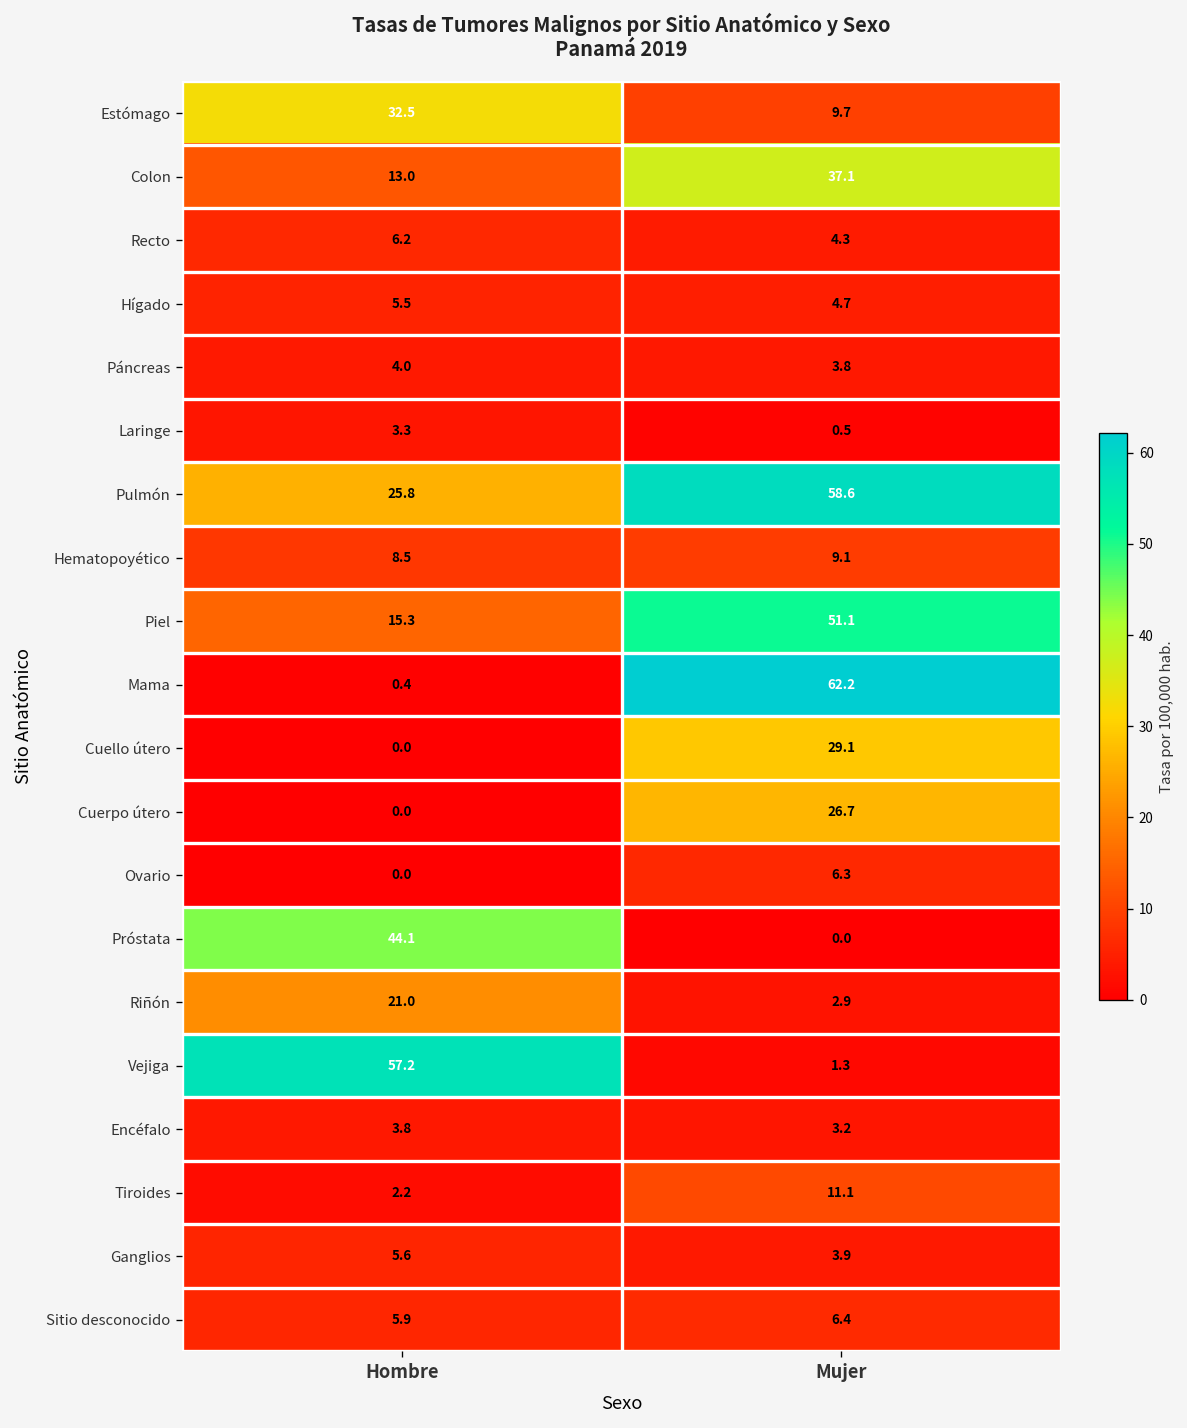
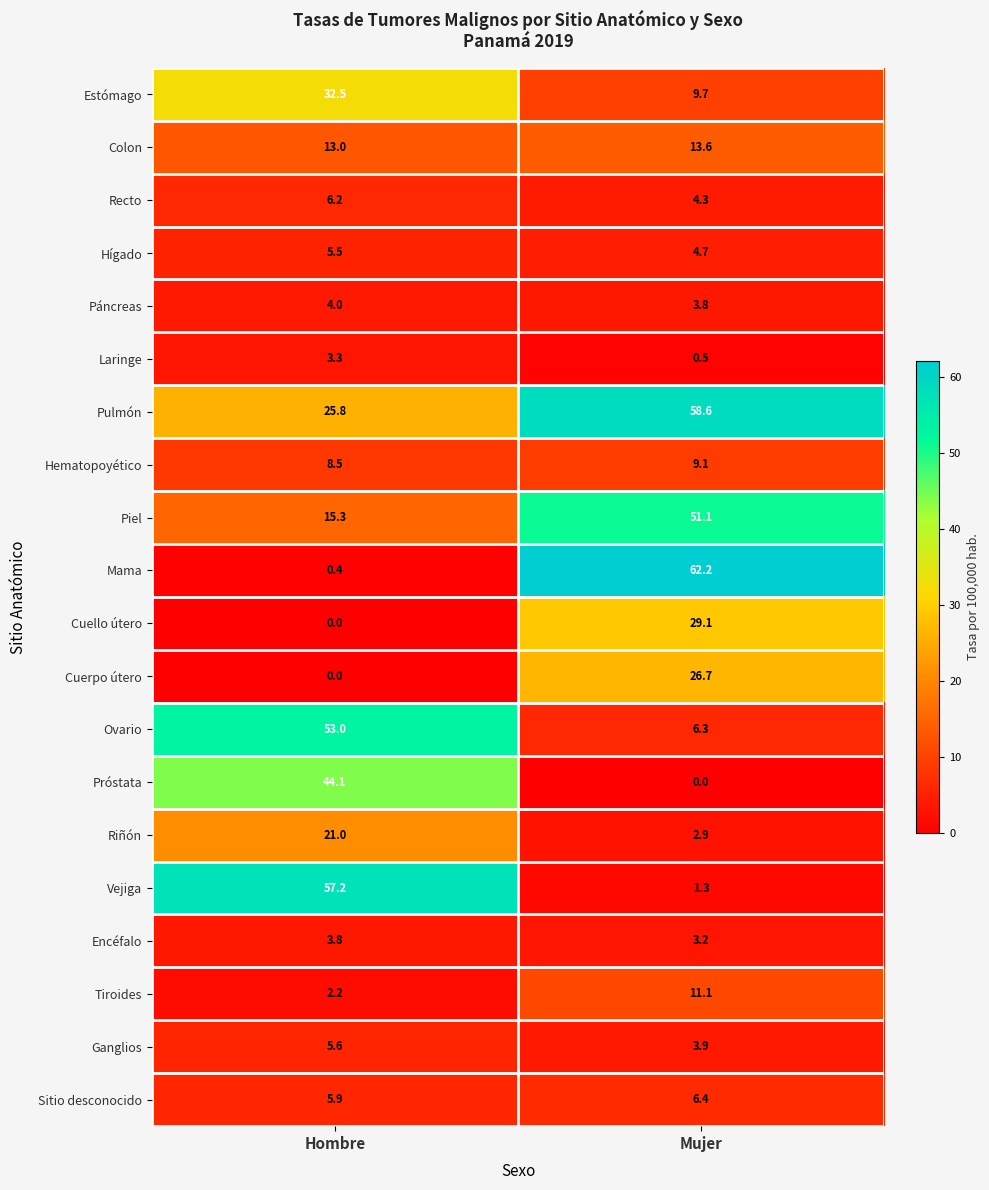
  {
    "Estómago": {
      "Hombre": 32.5,
      "Mujer": 9.7
    },
    "Colon": {
      "Hombre": 13.0,
-     "Mujer": 37.1
+     "Mujer": 13.6
    },
    "Recto": {
      "Hombre": 6.2,
      "Mujer": 4.3
    },
    "Hígado": {
      "Hombre": 5.5,
      "Mujer": 4.7
    },
    "Páncreas": {
      "Hombre": 4.0,
      "Mujer": 3.8
    },
    "Laringe": {
      "Hombre": 3.3,
      "Mujer": 0.5
    },
    "Pulmón": {
      "Hombre": 25.8,
      "Mujer": 58.6
    },
    "Hematopoyético": {
      "Hombre": 8.5,
      "Mujer": 9.1
    },
    "Piel": {
      "Hombre": 15.3,
      "Mujer": 51.1
    },
    "Mama": {
      "Hombre": 0.4,
      "Mujer": 62.2
    },
    "Cuello útero": {
      "Hombre": 0.0,
      "Mujer": 29.1
    },
    "Cuerpo útero": {
      "Hombre": 0.0,
      "Mujer": 26.7
    },
    "Ovario": {
-     "Hombre": 0.0,
+     "Hombre": 53.0,
      "Mujer": 6.3
    },
    "Próstata": {
      "Hombre": 44.1,
      "Mujer": 0.0
    },
    "Riñón": {
      "Hombre": 21.0,
      "Mujer": 2.9
    },
    "Vejiga": {
      "Hombre": 57.2,
      "Mujer": 1.3
    },
    "Encéfalo": {
      "Hombre": 3.8,
      "Mujer": 3.2
    },
    "Tiroides": {
      "Hombre": 2.2,
      "Mujer": 11.1
    },
    "Ganglios": {
      "Hombre": 5.6,
      "Mujer": 3.9
    },
    "Sitio desconocido": {
      "Hombre": 5.9,
      "Mujer": 6.4
    }
  }
